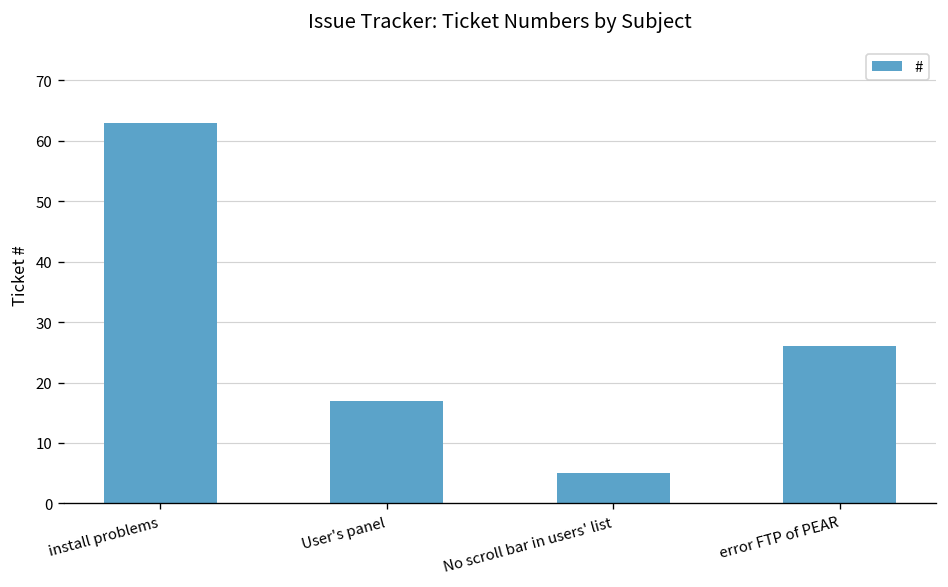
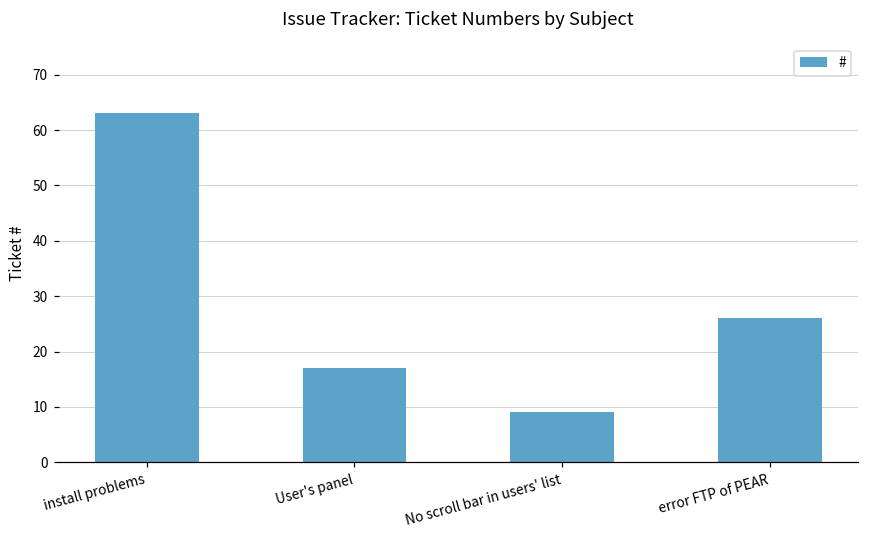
  {
    "install problems": 63,
    "User's panel": 17,
-   "No scroll bar in users' list": 5,
+   "No scroll bar in users' list": 9,
    "error FTP of PEAR": 26
  }
